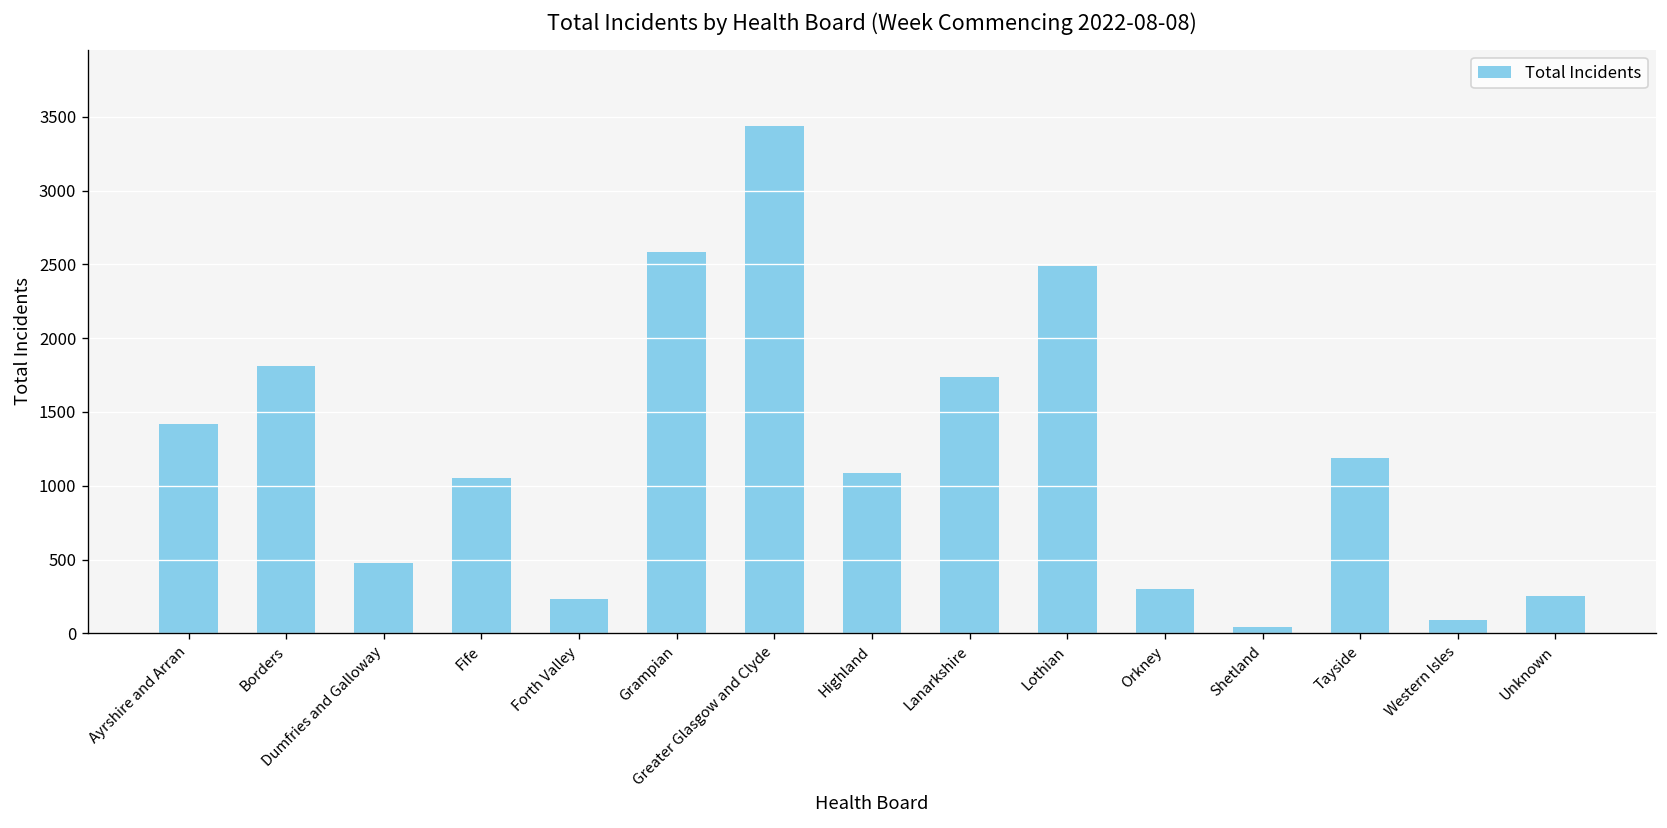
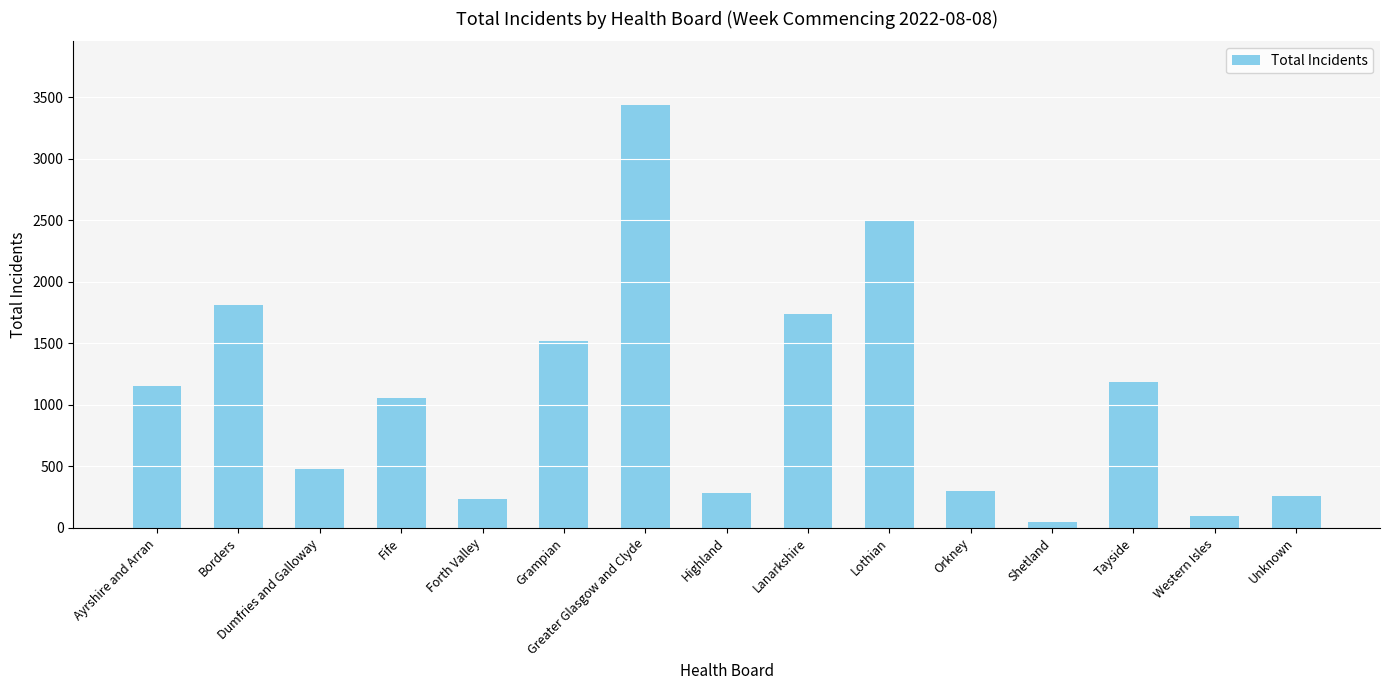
  {
-   "Ayrshire and Arran": 1420,
+   "Ayrshire and Arran": 1160,
    "Borders": 1810,
    "Dumfries and Galloway": 480,
    "Fife": 1060,
    "Forth Valley": 230,
-   "Grampian": 2590,
+   "Grampian": 1520,
    "Greater Glasgow and Clyde": 3440,
-   "Highland": 1080,
+   "Highland": 280,
    "Lanarkshire": 1740,
    "Lothian": 2490,
    "Orkney": 300,
    "Shetland": 40,
    "Tayside": 1190,
    "Western Isles": 90,
    "Unknown": 260
  }
